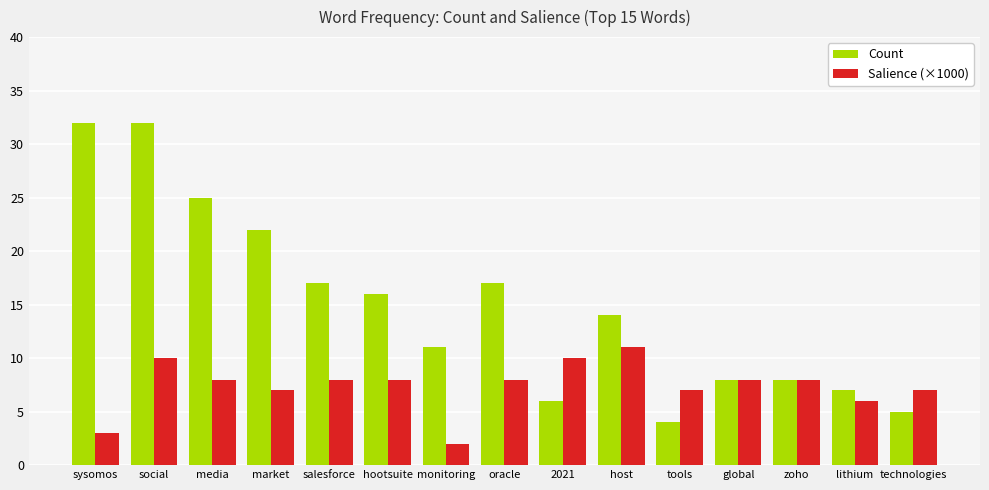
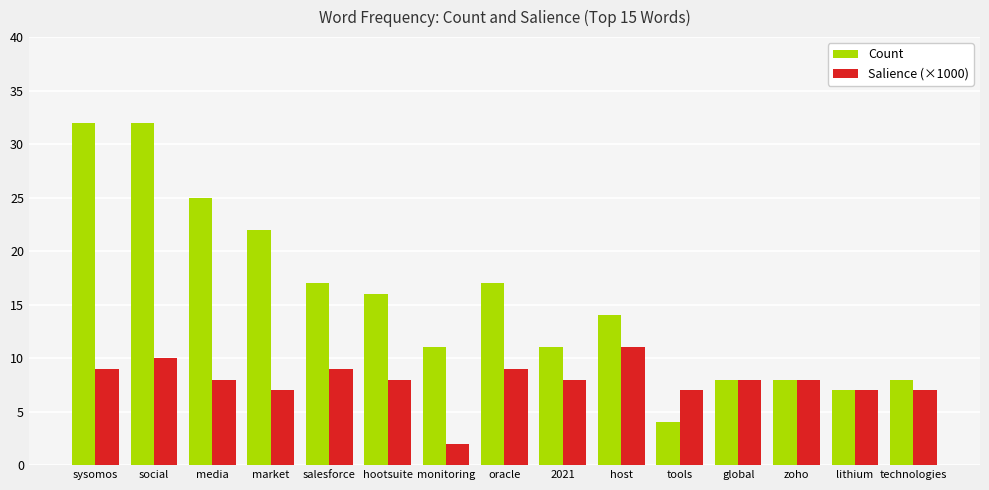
  {
    "Count": {
      "sysomos": 32,
      "social": 32,
      "media": 25,
      "market": 22,
      "salesforce": 17,
      "hootsuite": 16,
      "monitoring": 11,
      "oracle": 17,
-     "2021": 6,
+     "2021": 11,
      "host": 14,
      "tools": 4,
      "global": 8,
      "zoho": 8,
      "lithium": 7,
-     "technologies": 5
+     "technologies": 8
    },
    "Salience (×1000)": {
-     "sysomos": 3,
+     "sysomos": 9,
      "social": 10,
      "media": 8,
      "market": 7,
-     "salesforce": 8,
+     "salesforce": 9,
      "hootsuite": 8,
      "monitoring": 2,
-     "oracle": 8,
-     "2021": 10,
+     "oracle": 9,
+     "2021": 8,
      "host": 11,
      "tools": 7,
      "global": 8,
      "zoho": 8,
-     "lithium": 6,
+     "lithium": 7,
      "technologies": 7
    }
  }
